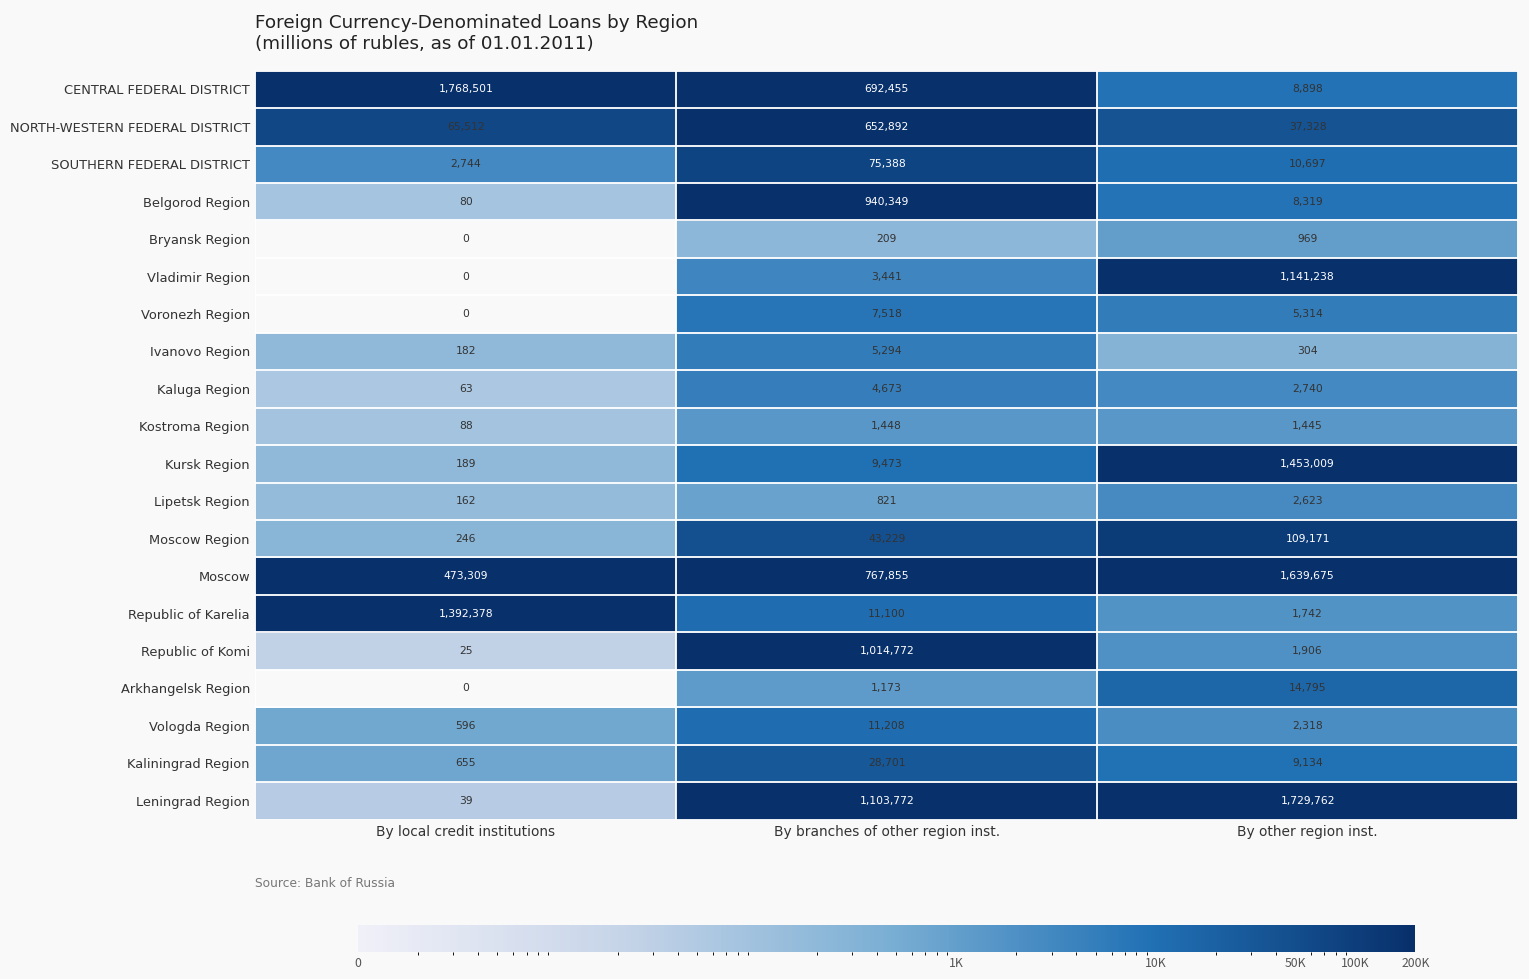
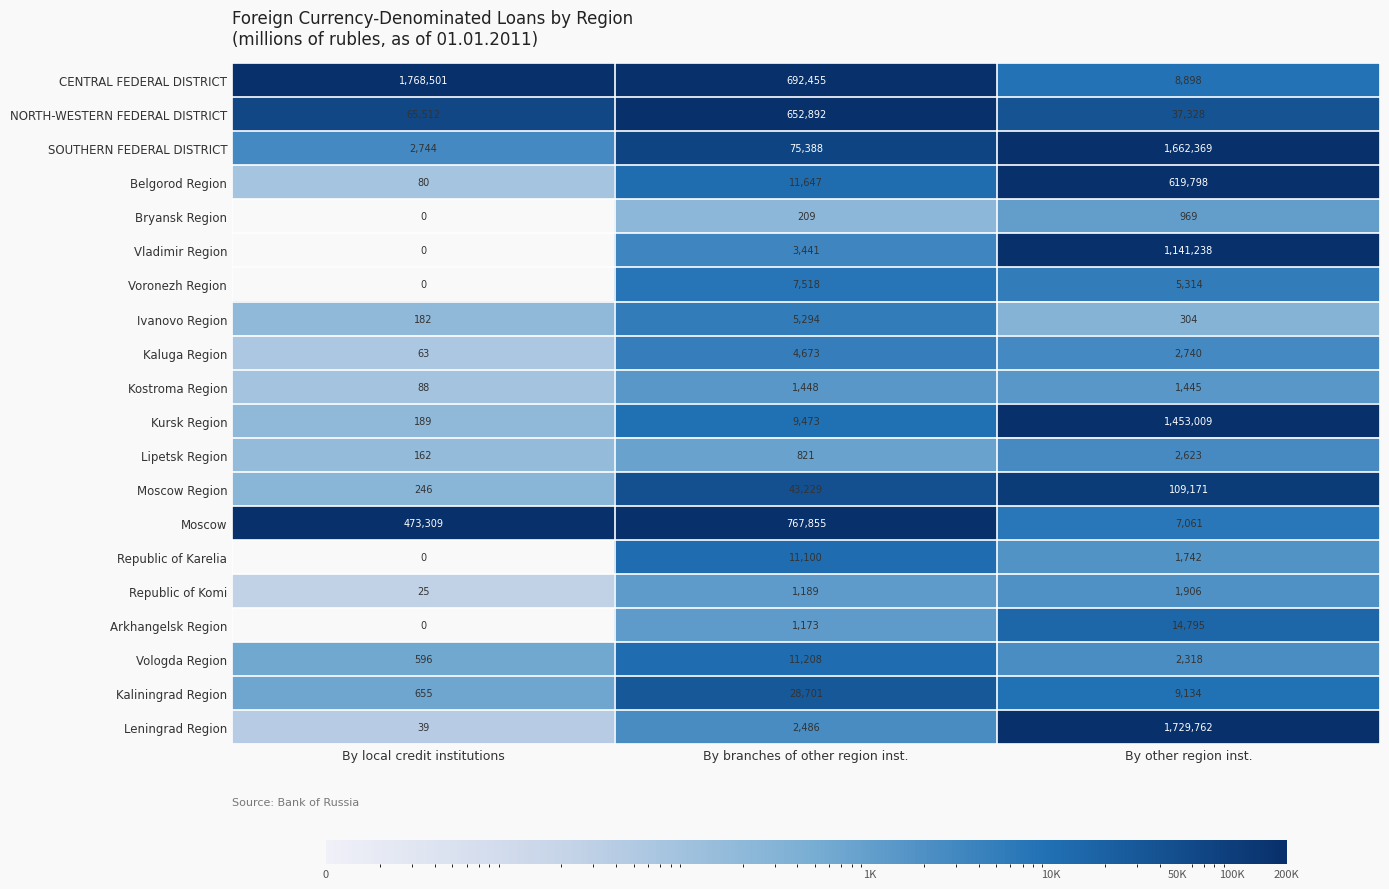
  {
    "CENTRAL FEDERAL DISTRICT": {
      "By local credit institutions": "1,768,501",
      "By branches of other region inst.": "692,455",
      "By other region inst.": "8,898"
    },
    "NORTH-WESTERN FEDERAL DISTRICT": {
      "By local credit institutions": "65,512",
      "By branches of other region inst.": "652,892",
      "By other region inst.": "37,328"
    },
    "SOUTHERN FEDERAL DISTRICT": {
      "By local credit institutions": "2,744",
      "By branches of other region inst.": "75,388",
-     "By other region inst.": "10,697"
+     "By other region inst.": "1,662,369"
    },
    "Belgorod Region": {
      "By local credit institutions": "80",
-     "By branches of other region inst.": "940,349",
-     "By other region inst.": "8,319"
+     "By branches of other region inst.": "11,647",
+     "By other region inst.": "619,798"
    },
    "Bryansk Region": {
      "By local credit institutions": "0",
      "By branches of other region inst.": "209",
      "By other region inst.": "969"
    },
    "Vladimir Region": {
      "By local credit institutions": "0",
      "By branches of other region inst.": "3,441",
      "By other region inst.": "1,141,238"
    },
    "Voronezh Region": {
      "By local credit institutions": "0",
      "By branches of other region inst.": "7,518",
      "By other region inst.": "5,314"
    },
    "Ivanovo Region": {
      "By local credit institutions": "182",
      "By branches of other region inst.": "5,294",
      "By other region inst.": "304"
    },
    "Kaluga Region": {
      "By local credit institutions": "63",
      "By branches of other region inst.": "4,673",
      "By other region inst.": "2,740"
    },
    "Kostroma Region": {
      "By local credit institutions": "88",
      "By branches of other region inst.": "1,448",
      "By other region inst.": "1,445"
    },
    "Kursk Region": {
      "By local credit institutions": "189",
      "By branches of other region inst.": "9,473",
      "By other region inst.": "1,453,009"
    },
    "Lipetsk Region": {
      "By local credit institutions": "162",
      "By branches of other region inst.": "821",
      "By other region inst.": "2,623"
    },
    "Moscow Region": {
      "By local credit institutions": "246",
      "By branches of other region inst.": "43,229",
      "By other region inst.": "109,171"
    },
    "Moscow": {
      "By local credit institutions": "473,309",
      "By branches of other region inst.": "767,855",
-     "By other region inst.": "1,639,675"
+     "By other region inst.": "7,061"
    },
    "Republic of Karelia": {
-     "By local credit institutions": "1,392,378",
+     "By local credit institutions": "0",
      "By branches of other region inst.": "11,100",
      "By other region inst.": "1,742"
    },
    "Republic of Komi": {
      "By local credit institutions": "25",
-     "By branches of other region inst.": "1,014,772",
+     "By branches of other region inst.": "1,189",
      "By other region inst.": "1,906"
    },
    "Arkhangelsk Region": {
      "By local credit institutions": "0",
      "By branches of other region inst.": "1,173",
      "By other region inst.": "14,795"
    },
    "Vologda Region": {
      "By local credit institutions": "596",
      "By branches of other region inst.": "11,208",
      "By other region inst.": "2,318"
    },
    "Kaliningrad Region": {
      "By local credit institutions": "655",
      "By branches of other region inst.": "28,701",
      "By other region inst.": "9,134"
    },
    "Leningrad Region": {
      "By local credit institutions": "39",
-     "By branches of other region inst.": "1,103,772",
+     "By branches of other region inst.": "2,486",
      "By other region inst.": "1,729,762"
    }
  }
